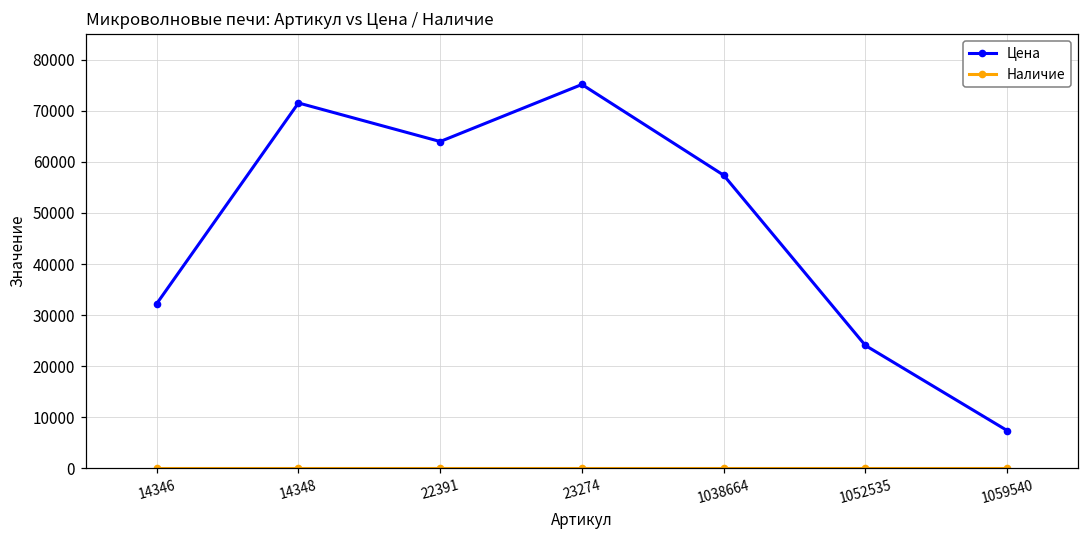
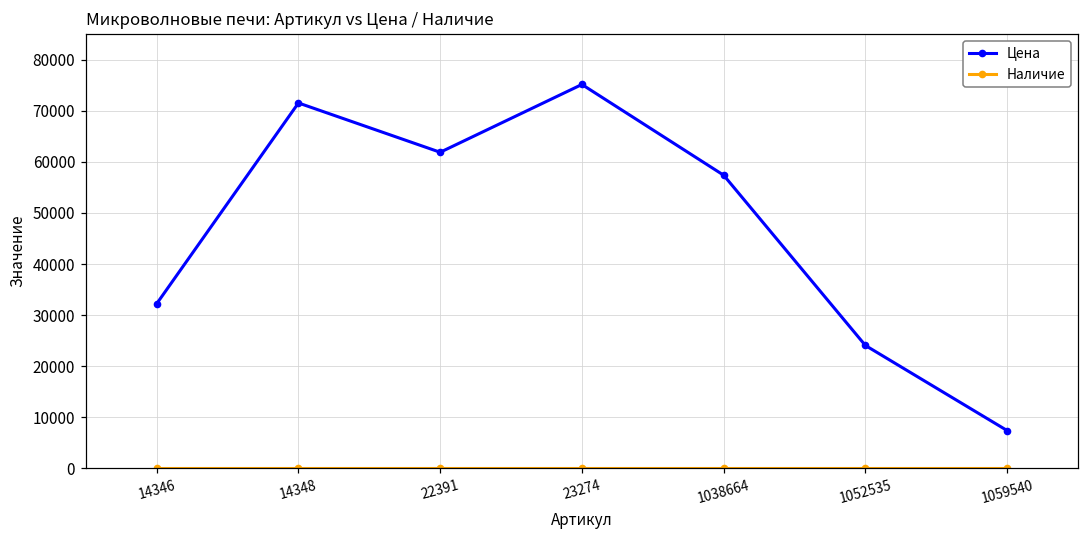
  {
    "Цена": {
      "14346": 32000,
      "14348": 72000,
-     "22391": 64000,
+     "22391": 62000,
      "23274": 75000,
      "1038664": 57000,
      "1052535": 24000,
      "1059540": 7000
    },
    "Наличие": {
      "14346": 0,
      "14348": 0,
      "22391": 0,
      "23274": 0,
      "1038664": 0,
      "1052535": 0,
      "1059540": 0
    }
  }
